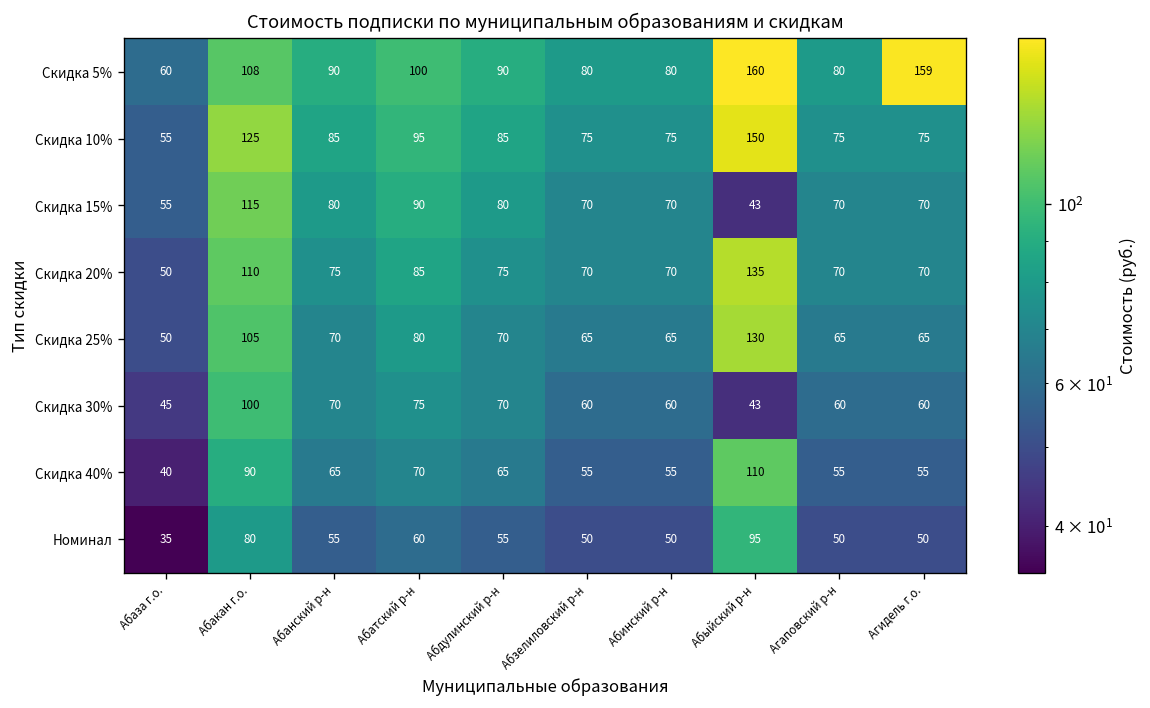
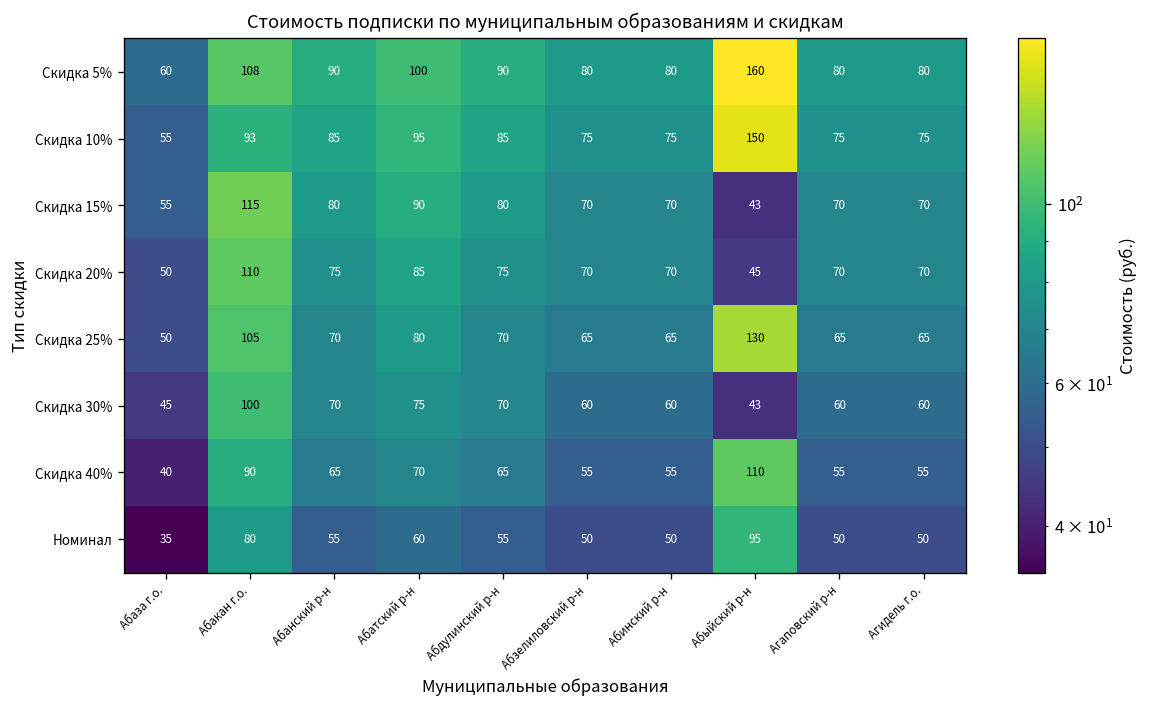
  {
    "Скидка 5%": {
      "Абаза г.о.": 60,
      "Абакан г.о.": 108,
      "Абанский р-н": 90,
      "Абатский р-н": 100,
      "Абдулинский р-н": 90,
      "Абзелиловский р-н": 80,
      "Абинский р-н": 80,
      "Абыйский р-н": 160,
      "Агаповский р-н": 80,
-     "Агидель г.о.": 159
+     "Агидель г.о.": 80
    },
    "Скидка 10%": {
      "Абаза г.о.": 55,
-     "Абакан г.о.": 125,
+     "Абакан г.о.": 93,
      "Абанский р-н": 85,
      "Абатский р-н": 95,
      "Абдулинский р-н": 85,
      "Абзелиловский р-н": 75,
      "Абинский р-н": 75,
      "Абыйский р-н": 150,
      "Агаповский р-н": 75,
      "Агидель г.о.": 75
    },
    "Скидка 15%": {
      "Абаза г.о.": 55,
      "Абакан г.о.": 115,
      "Абанский р-н": 80,
      "Абатский р-н": 90,
      "Абдулинский р-н": 80,
      "Абзелиловский р-н": 70,
      "Абинский р-н": 70,
      "Абыйский р-н": 43,
      "Агаповский р-н": 70,
      "Агидель г.о.": 70
    },
    "Скидка 20%": {
      "Абаза г.о.": 50,
      "Абакан г.о.": 110,
      "Абанский р-н": 75,
      "Абатский р-н": 85,
      "Абдулинский р-н": 75,
      "Абзелиловский р-н": 70,
      "Абинский р-н": 70,
-     "Абыйский р-н": 135,
+     "Абыйский р-н": 45,
      "Агаповский р-н": 70,
      "Агидель г.о.": 70
    },
    "Скидка 25%": {
      "Абаза г.о.": 50,
      "Абакан г.о.": 105,
      "Абанский р-н": 70,
      "Абатский р-н": 80,
      "Абдулинский р-н": 70,
      "Абзелиловский р-н": 65,
      "Абинский р-н": 65,
      "Абыйский р-н": 130,
      "Агаповский р-н": 65,
      "Агидель г.о.": 65
    },
    "Скидка 30%": {
      "Абаза г.о.": 45,
      "Абакан г.о.": 100,
      "Абанский р-н": 70,
      "Абатский р-н": 75,
      "Абдулинский р-н": 70,
      "Абзелиловский р-н": 60,
      "Абинский р-н": 60,
      "Абыйский р-н": 43,
      "Агаповский р-н": 60,
      "Агидель г.о.": 60
    },
    "Скидка 40%": {
      "Абаза г.о.": 40,
      "Абакан г.о.": 90,
      "Абанский р-н": 65,
      "Абатский р-н": 70,
      "Абдулинский р-н": 65,
      "Абзелиловский р-н": 55,
      "Абинский р-н": 55,
      "Абыйский р-н": 110,
      "Агаповский р-н": 55,
      "Агидель г.о.": 55
    },
    "Номинал": {
      "Абаза г.о.": 35,
      "Абакан г.о.": 80,
      "Абанский р-н": 55,
      "Абатский р-н": 60,
      "Абдулинский р-н": 55,
      "Абзелиловский р-н": 50,
      "Абинский р-н": 50,
      "Абыйский р-н": 95,
      "Агаповский р-н": 50,
      "Агидель г.о.": 50
    }
  }
